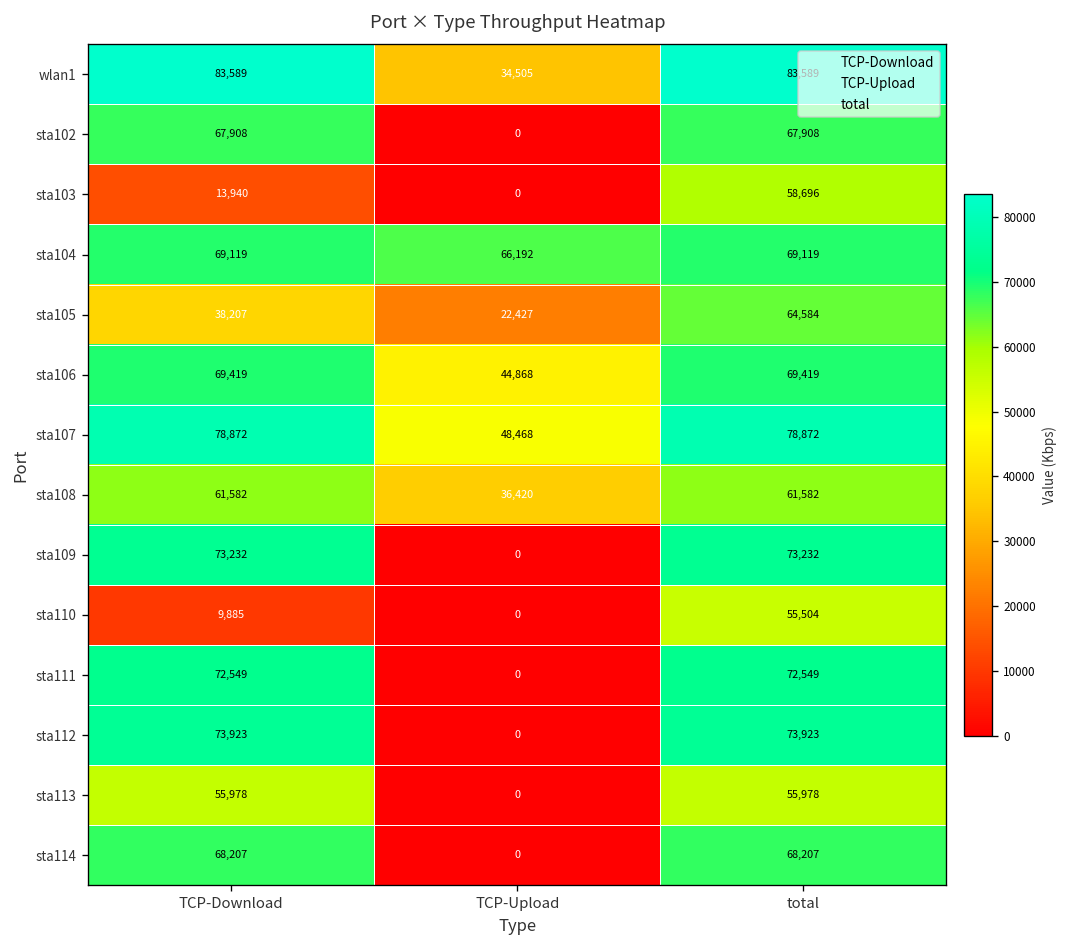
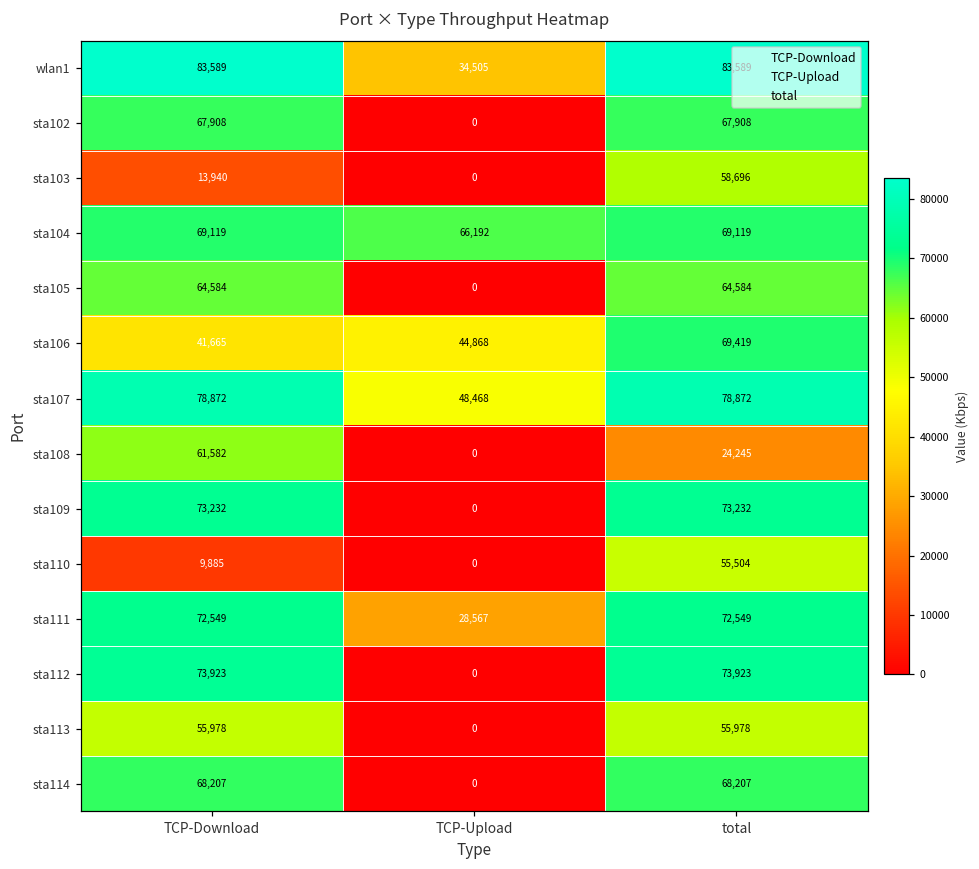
  {
    "wlan1": {
      "TCP-Download": "83,589",
      "TCP-Upload": "34,505"
    },
    "sta102": {
      "TCP-Download": "67,908",
      "TCP-Upload": "0",
      "total": "67,908"
    },
    "sta103": {
      "TCP-Download": "13,940",
      "TCP-Upload": "0",
      "total": "58,696"
    },
    "sta104": {
      "TCP-Download": "69,119",
      "TCP-Upload": "66,192",
      "total": "69,119"
    },
    "sta105": {
-     "TCP-Download": "38,207",
-     "TCP-Upload": "22,427",
+     "TCP-Download": "64,584",
+     "TCP-Upload": "0",
      "total": "64,584"
    },
    "sta106": {
-     "TCP-Download": "69,419",
+     "TCP-Download": "41,665",
      "TCP-Upload": "44,868",
      "total": "69,419"
    },
    "sta107": {
      "TCP-Download": "78,872",
      "TCP-Upload": "48,468",
      "total": "78,872"
    },
    "sta108": {
      "TCP-Download": "61,582",
-     "TCP-Upload": "36,420",
-     "total": "61,582"
+     "TCP-Upload": "0",
+     "total": "24,245"
    },
    "sta109": {
      "TCP-Download": "73,232",
      "TCP-Upload": "0",
      "total": "73,232"
    },
    "sta110": {
      "TCP-Download": "9,885",
      "TCP-Upload": "0",
      "total": "55,504"
    },
    "sta111": {
      "TCP-Download": "72,549",
-     "TCP-Upload": "0",
+     "TCP-Upload": "28,567",
      "total": "72,549"
    },
    "sta112": {
      "TCP-Download": "73,923",
      "TCP-Upload": "0",
      "total": "73,923"
    },
    "sta113": {
      "TCP-Download": "55,978",
      "TCP-Upload": "0",
      "total": "55,978"
    },
    "sta114": {
      "TCP-Download": "68,207",
      "TCP-Upload": "0",
      "total": "68,207"
    }
  }
